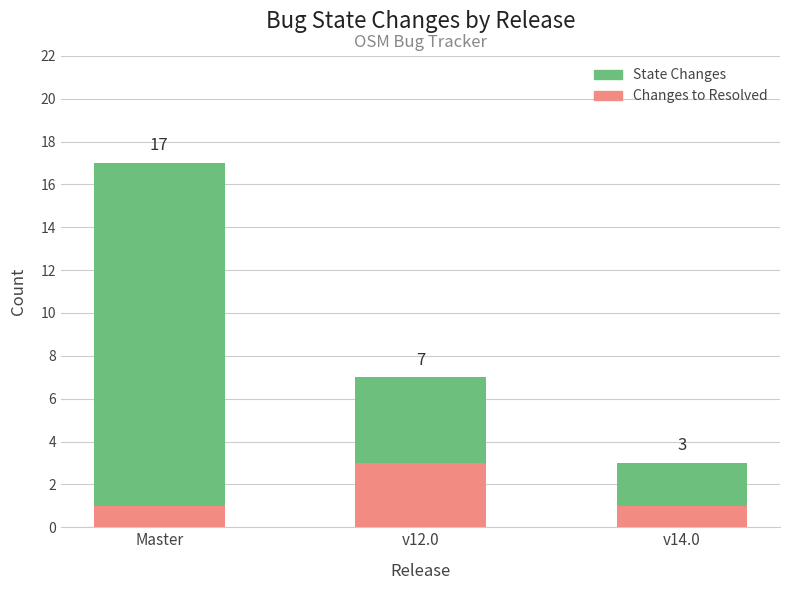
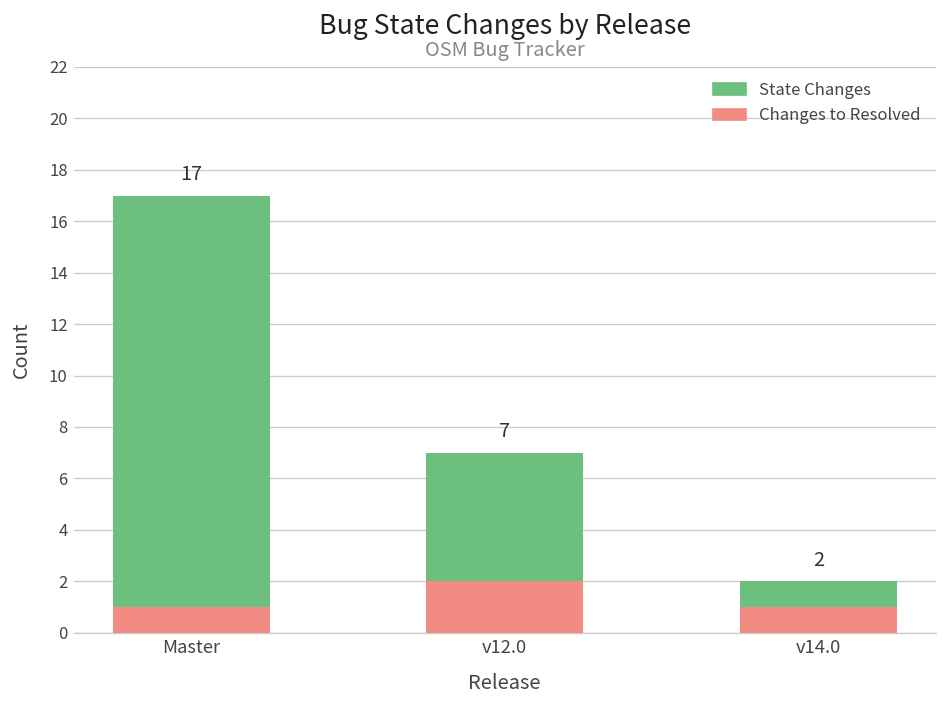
  {
    "State Changes": {
      "Master": 17,
      "v12.0": 7,
-     "v14.0": 3
+     "v14.0": 2
    },
    "Changes to Resolved": {
-     "v12.0": 3
+     "v12.0": 2
    }
  }
